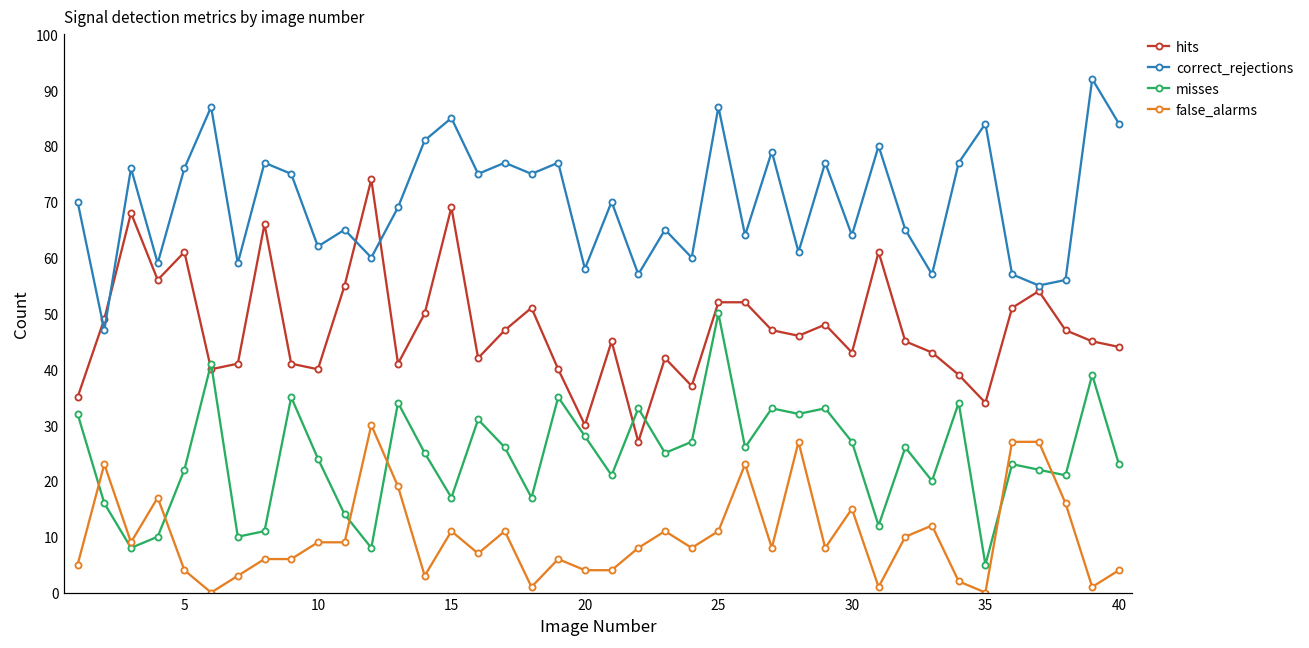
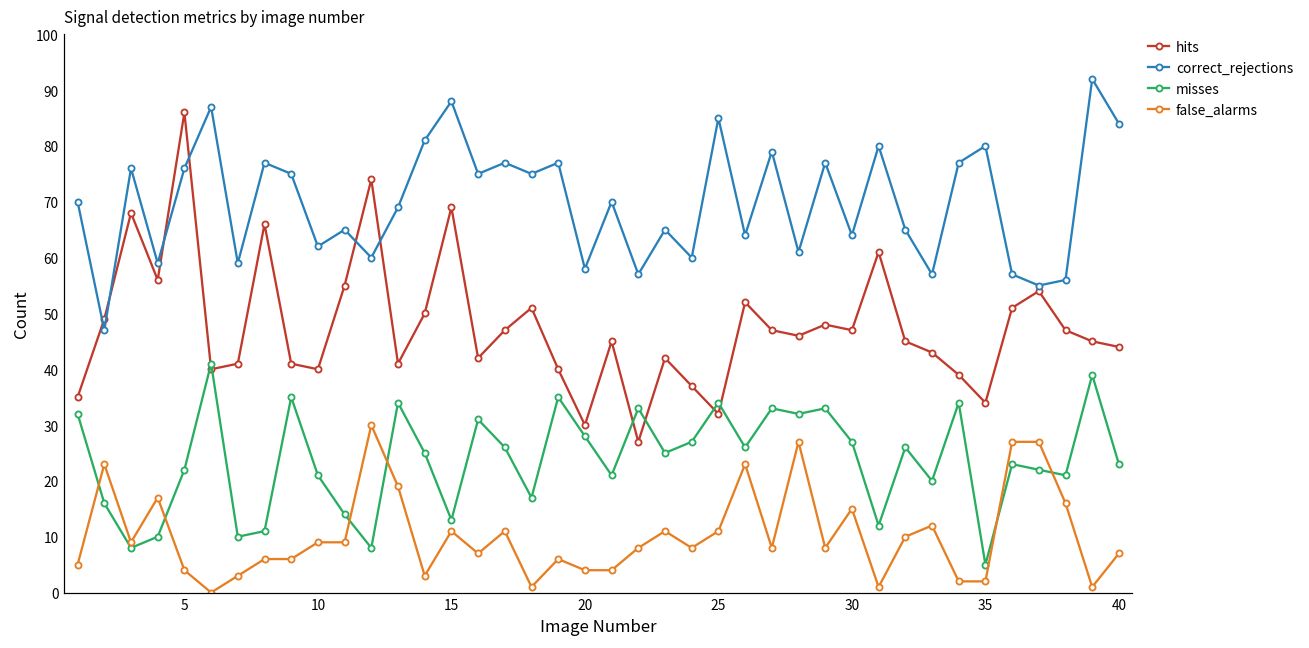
  {
    "hits": {
-     "5": 61,
+     "5": 86,
      "10": 40,
      "15": 69,
      "20": 30,
-     "25": 52,
-     "30": 43,
+     "25": 32,
+     "30": 47,
      "35": 34,
      "40": 44
    },
    "correct_rejections": {
      "5": 76,
      "10": 62,
-     "15": 85,
+     "15": 88,
      "20": 58,
-     "25": 87,
+     "25": 85,
      "30": 64,
-     "35": 84,
+     "35": 80,
      "40": 84
    },
    "misses": {
      "5": 22,
-     "10": 24,
-     "15": 17,
+     "10": 21,
+     "15": 13,
      "20": 28,
-     "25": 50,
+     "25": 34,
      "30": 27,
      "35": 5,
      "40": 23
    },
    "false_alarms": {
      "5": 4,
      "10": 9,
      "15": 11,
      "20": 4,
      "25": 11,
      "30": 15,
-     "35": 0,
-     "40": 4
+     "35": 2,
+     "40": 7
    }
  }
